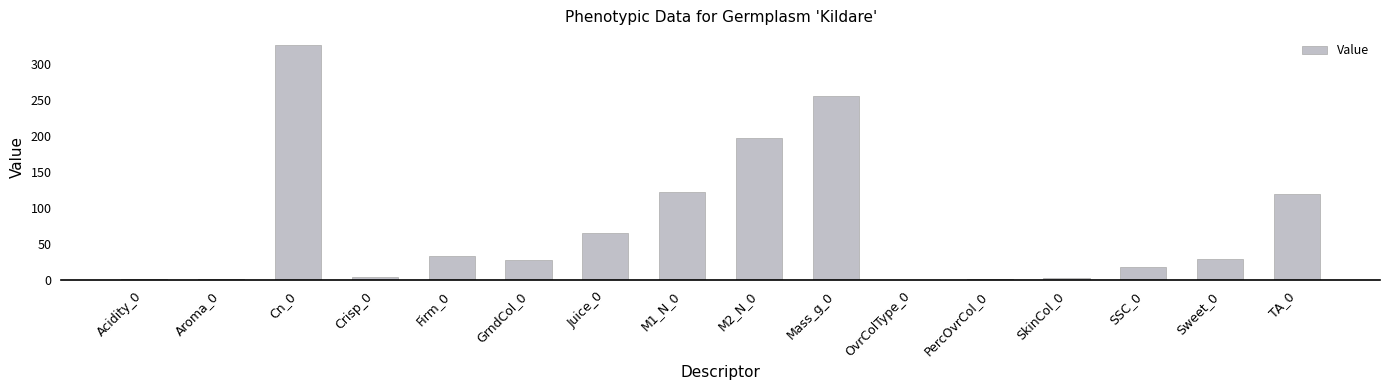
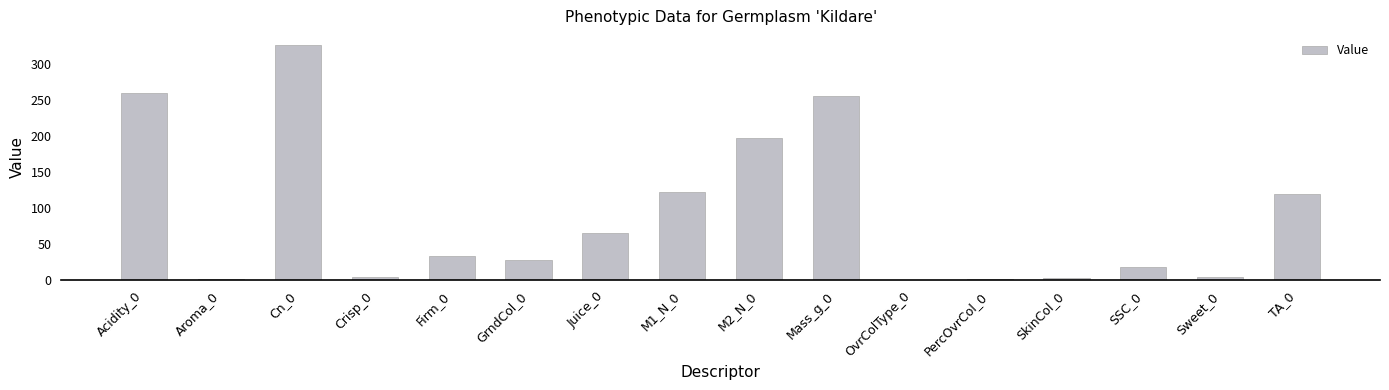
  {
-   "Acidity_0": 0,
+   "Acidity_0": 260,
    "Cn_0": 330,
    "Crisp_0": 0,
    "Firm_0": 30,
    "GrndCol_0": 30,
    "Juice_0": 70,
    "M1_N_0": 120,
    "M2_N_0": 200,
    "Mass_g_0": 260,
    "SSC_0": 20,
-   "Sweet_0": 30,
+   "Sweet_0": 0,
    "TA_0": 120
  }
